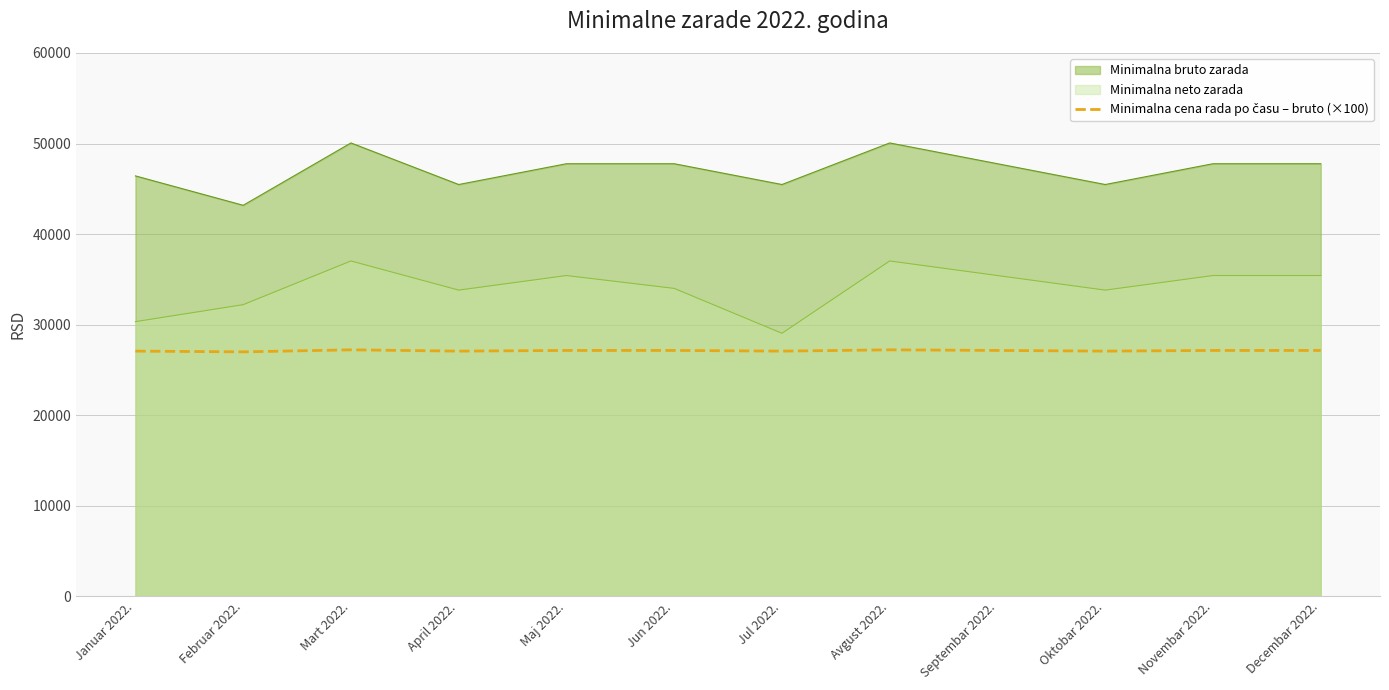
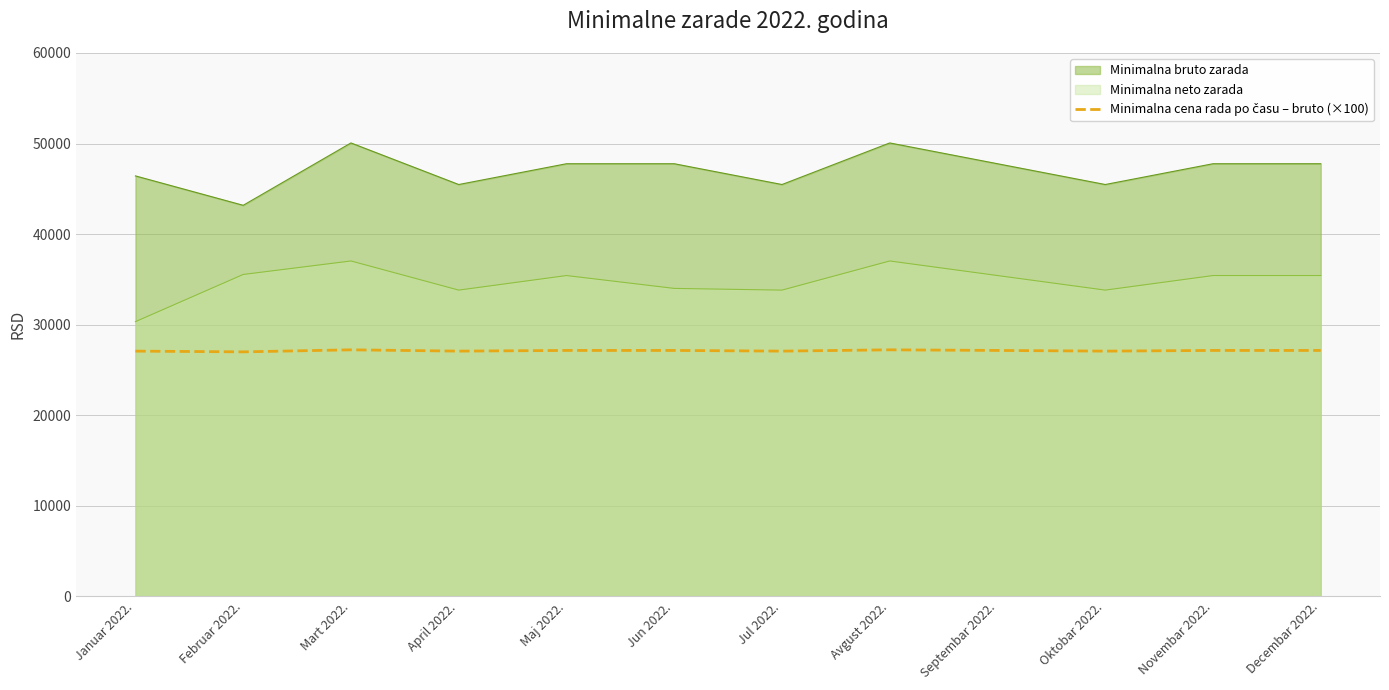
  {
    "Minimalna bruto zarada": {
      "Januar 2022.": 46000,
      "Februar 2022.": 43000,
      "Mart 2022.": 50000,
      "April 2022.": 45000,
      "Maj 2022.": 48000,
      "Jun 2022.": 48000,
      "Jul 2022.": 45000,
      "Avgust 2022.": 50000,
      "Septembar 2022.": 48000,
      "Oktobar 2022.": 45000,
      "Novembar 2022.": 48000,
      "Decembar 2022.": 48000
    },
    "Minimalna neto zarada": {
      "Januar 2022.": 30000,
-     "Februar 2022.": 32000,
+     "Februar 2022.": 36000,
      "Mart 2022.": 37000,
      "April 2022.": 34000,
      "Maj 2022.": 35000,
      "Jun 2022.": 34000,
-     "Jul 2022.": 29000,
+     "Jul 2022.": 34000,
      "Avgust 2022.": 37000,
      "Septembar 2022.": 35000,
      "Oktobar 2022.": 34000,
      "Novembar 2022.": 35000,
      "Decembar 2022.": 35000
    },
    "Minimalna cena rada po času – bruto (×100)": {
      "Januar 2022.": 27000,
      "Februar 2022.": 27000,
      "Mart 2022.": 27000,
      "April 2022.": 27000,
      "Maj 2022.": 27000,
      "Jun 2022.": 27000,
      "Jul 2022.": 27000,
      "Avgust 2022.": 27000,
      "Septembar 2022.": 27000,
      "Oktobar 2022.": 27000,
      "Novembar 2022.": 27000,
      "Decembar 2022.": 27000
    }
  }
